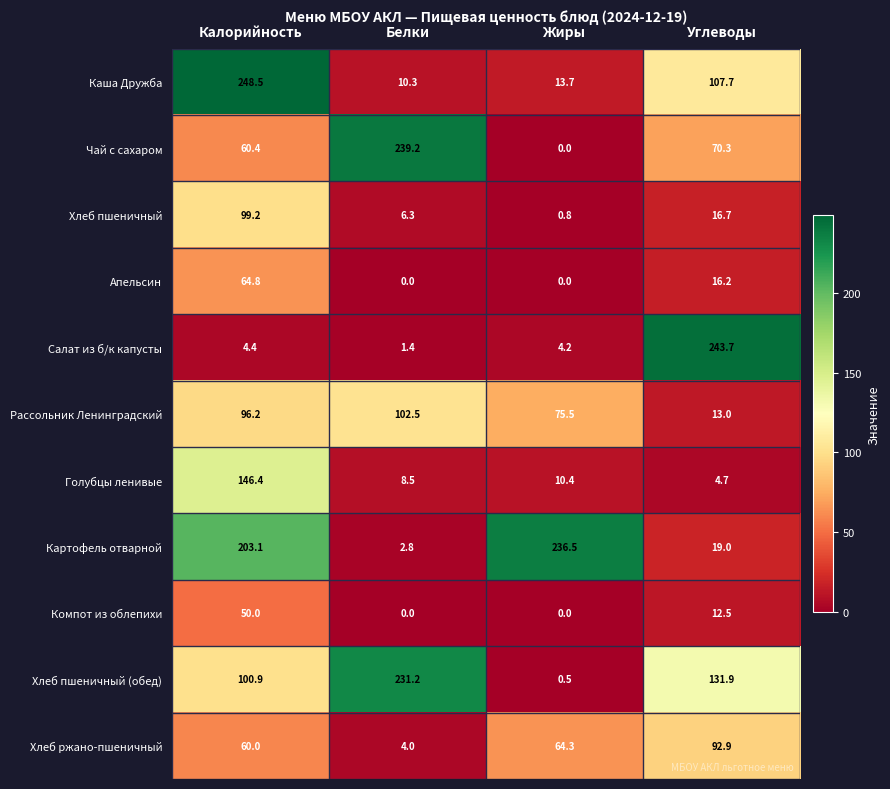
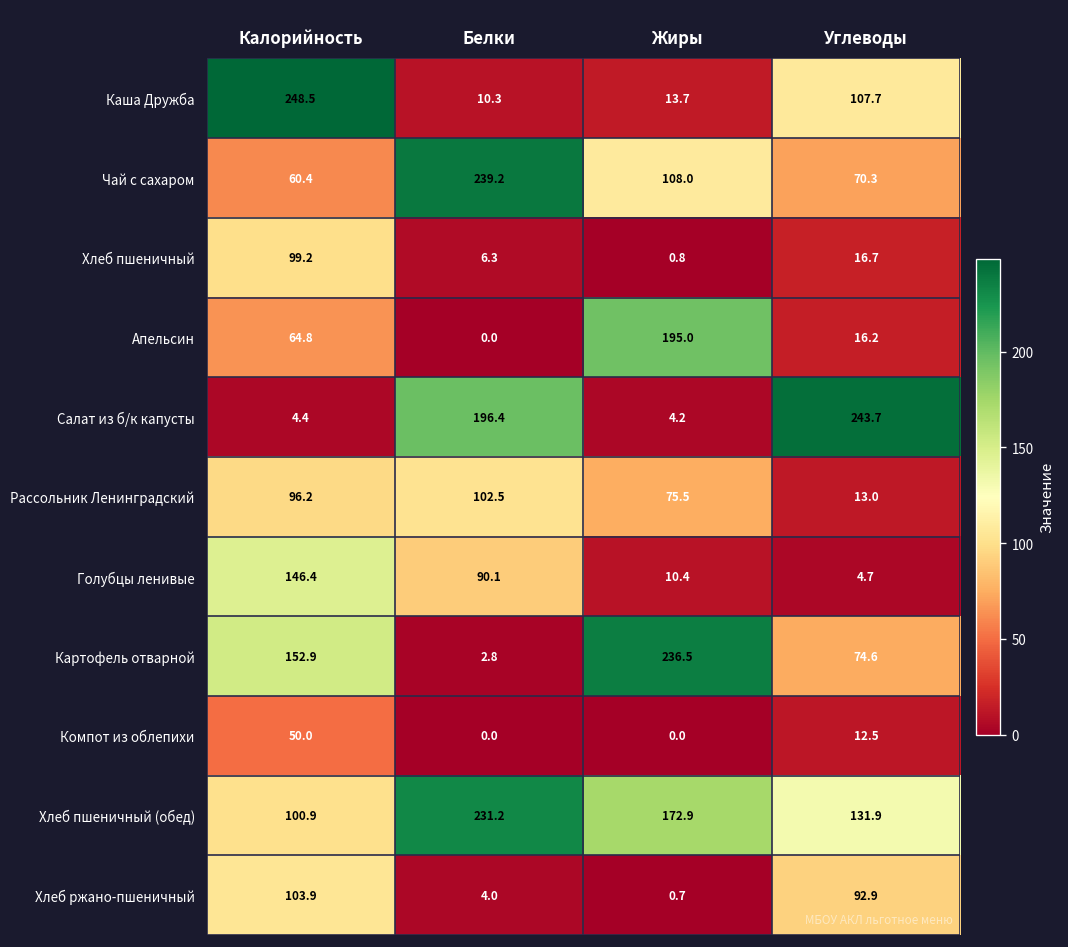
  {
    "Каша Дружба": {
      "Калорийность": 248.5,
      "Белки": 10.3,
      "Жиры": 13.7,
      "Углеводы": 107.7
    },
    "Чай с сахаром": {
      "Калорийность": 60.4,
      "Белки": 239.2,
-     "Жиры": 0.0,
+     "Жиры": 108.0,
      "Углеводы": 70.3
    },
    "Хлеб пшеничный": {
      "Калорийность": 99.2,
      "Белки": 6.3,
      "Жиры": 0.8,
      "Углеводы": 16.7
    },
    "Апельсин": {
      "Калорийность": 64.8,
      "Белки": 0.0,
-     "Жиры": 0.0,
+     "Жиры": 195.0,
      "Углеводы": 16.2
    },
    "Салат из б/к капусты": {
      "Калорийность": 4.4,
-     "Белки": 1.4,
+     "Белки": 196.4,
      "Жиры": 4.2,
      "Углеводы": 243.7
    },
    "Рассольник Ленинградский": {
      "Калорийность": 96.2,
      "Белки": 102.5,
      "Жиры": 75.5,
      "Углеводы": 13.0
    },
    "Голубцы ленивые": {
      "Калорийность": 146.4,
-     "Белки": 8.5,
+     "Белки": 90.1,
      "Жиры": 10.4,
      "Углеводы": 4.7
    },
    "Картофель отварной": {
-     "Калорийность": 203.1,
+     "Калорийность": 152.9,
      "Белки": 2.8,
      "Жиры": 236.5,
-     "Углеводы": 19.0
+     "Углеводы": 74.6
    },
    "Компот из облепихи": {
      "Калорийность": 50.0,
      "Белки": 0.0,
      "Жиры": 0.0,
      "Углеводы": 12.5
    },
    "Хлеб пшеничный (обед)": {
      "Калорийность": 100.9,
      "Белки": 231.2,
-     "Жиры": 0.5,
+     "Жиры": 172.9,
      "Углеводы": 131.9
    },
    "Хлеб ржано-пшеничный": {
-     "Калорийность": 60.0,
+     "Калорийность": 103.9,
      "Белки": 4.0,
-     "Жиры": 64.3
+     "Жиры": 0.7
    }
  }
